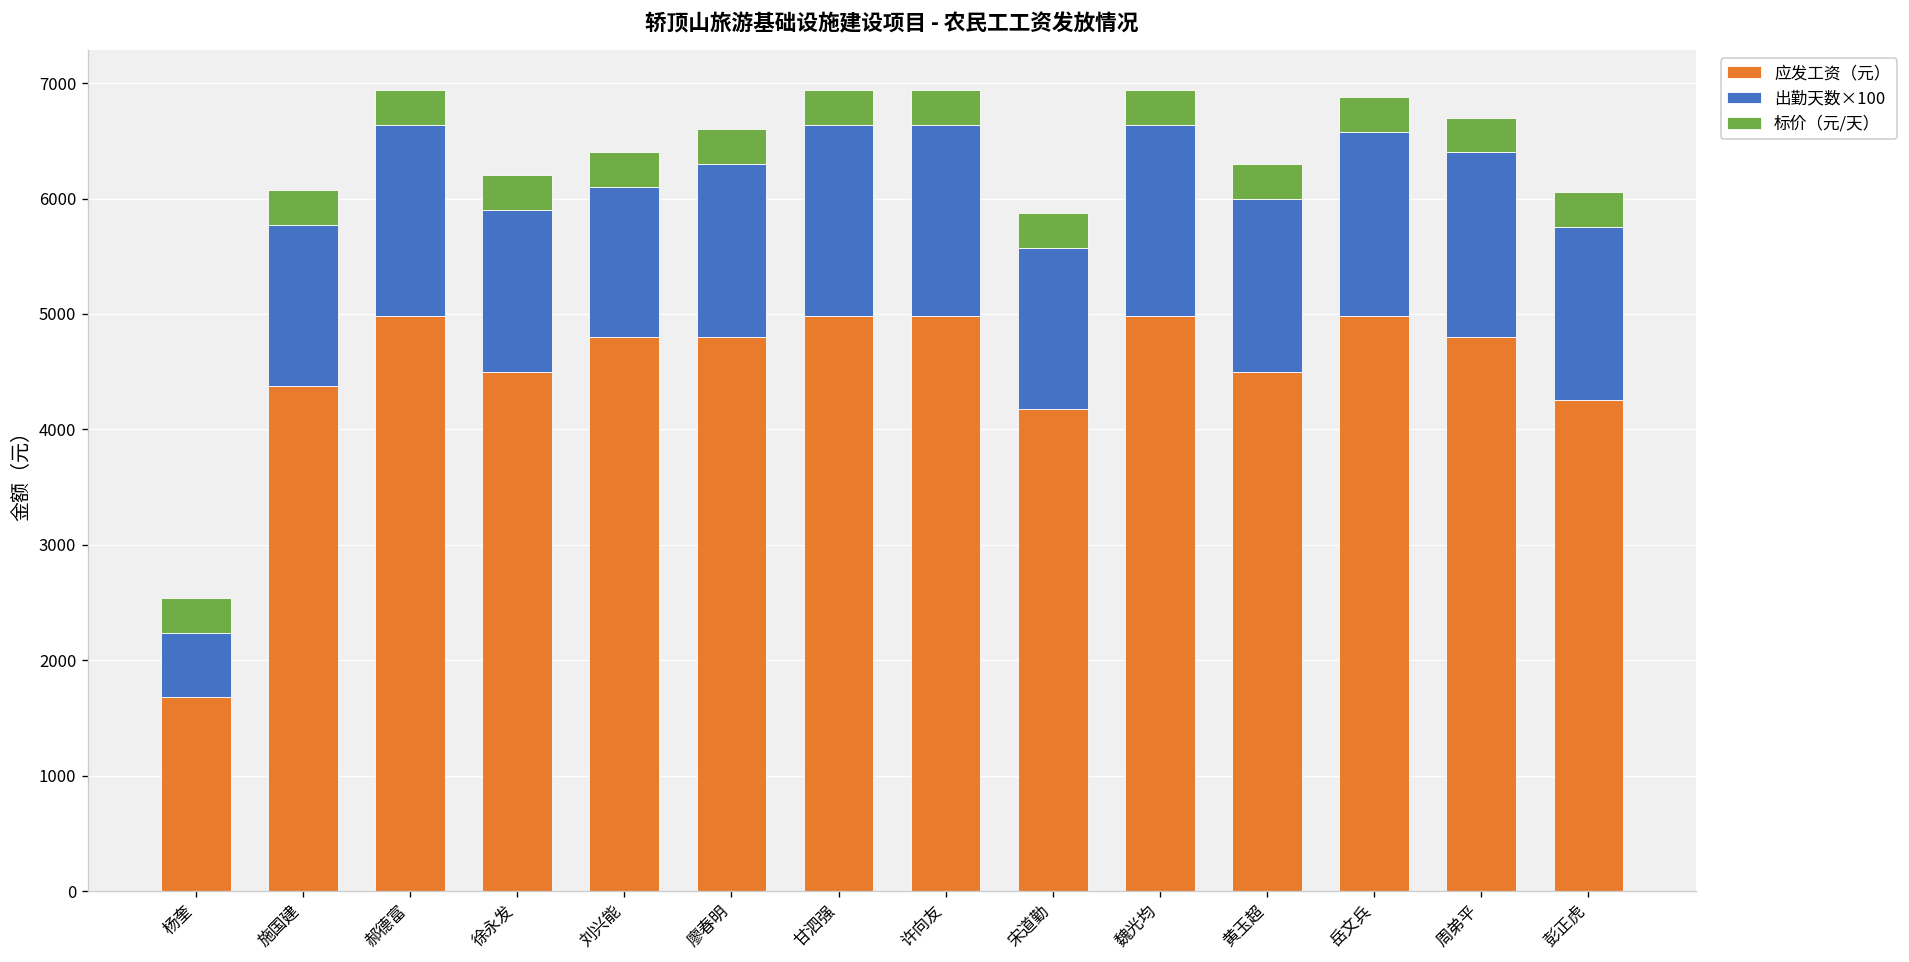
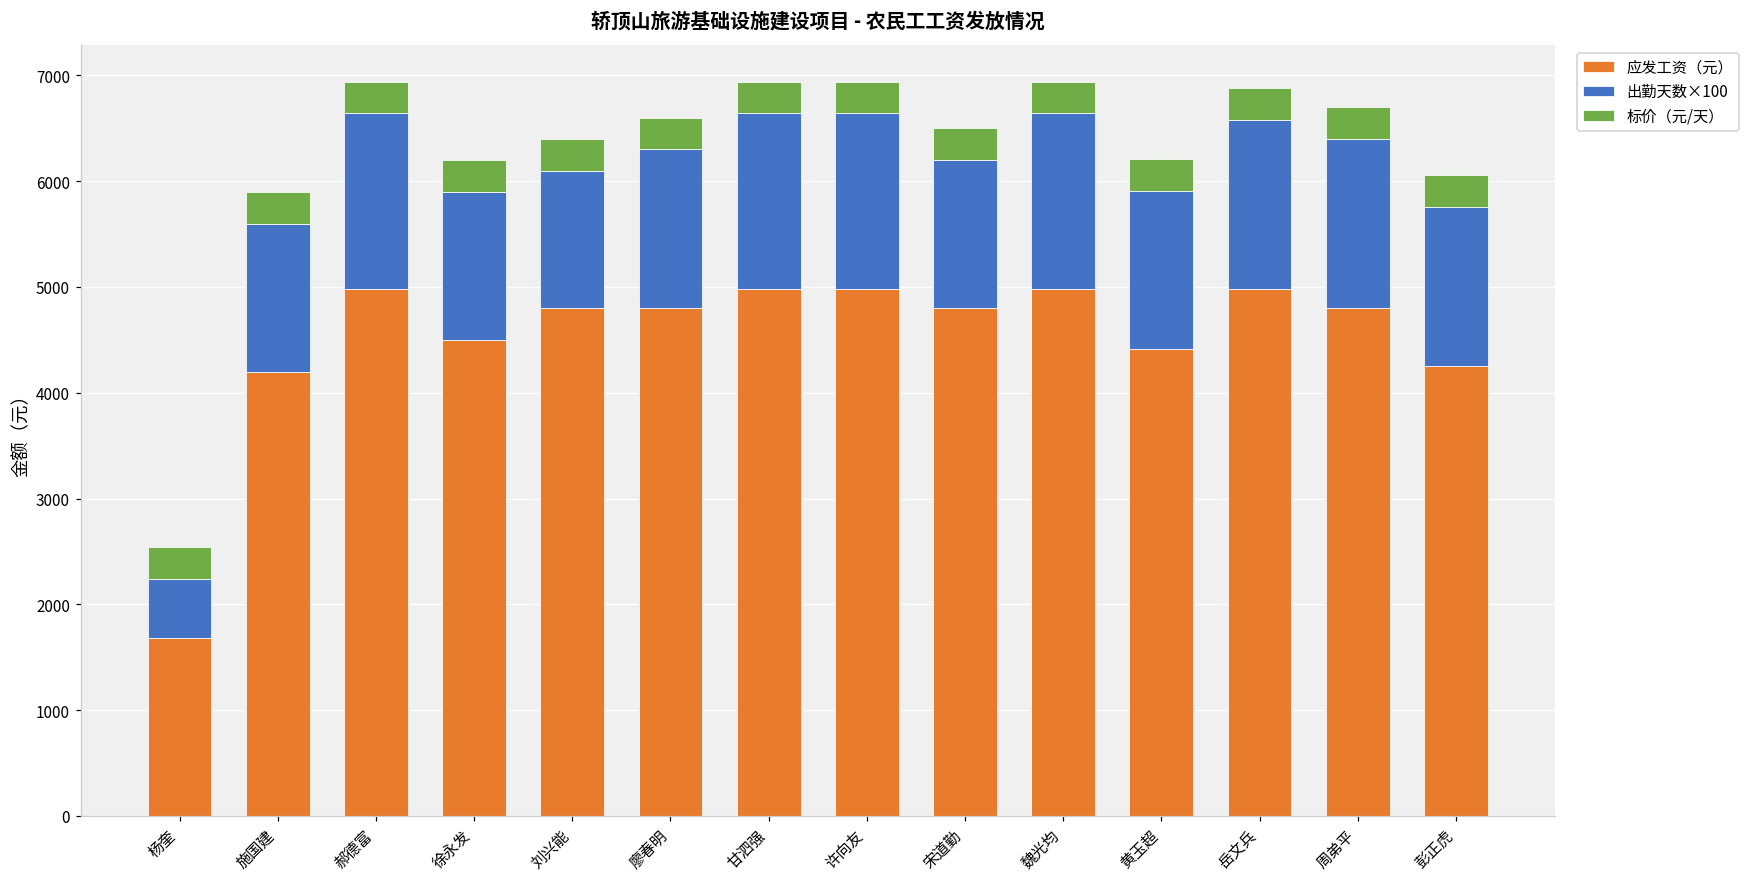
  {
    "应发工资（元）": {
      "杨奎": 1700,
-     "施国建": 4400,
+     "施国建": 4200,
      "郝德富": 5000,
      "徐永发": 4500,
      "刘兴能": 4800,
      "廖春明": 4800,
      "甘泗强": 5000,
      "许向友": 5000,
-     "宋道勤": 4200,
+     "宋道勤": 4800,
      "魏光均": 5000,
-     "黄玉超": 4500,
+     "黄玉超": 4400,
      "岳文兵": 5000,
      "周弟平": 4800,
      "彭正虎": 4300
    },
    "出勤天数×100": {
      "杨奎": 600,
      "施国建": 1400,
      "郝德富": 1700,
      "徐永发": 1400,
      "刘兴能": 1300,
      "廖春明": 1500,
      "甘泗强": 1700,
      "许向友": 1700,
      "宋道勤": 1400,
      "魏光均": 1700,
      "黄玉超": 1500,
      "岳文兵": 1600,
      "周弟平": 1600,
      "彭正虎": 1500
    },
    "标价（元/天）": {
      "杨奎": 300,
      "施国建": 300,
      "郝德富": 300,
      "徐永发": 300,
      "刘兴能": 300,
      "廖春明": 300,
      "甘泗强": 300,
      "许向友": 300,
      "宋道勤": 300,
      "魏光均": 300,
      "黄玉超": 300,
      "岳文兵": 300,
      "周弟平": 300,
      "彭正虎": 300
    }
  }
